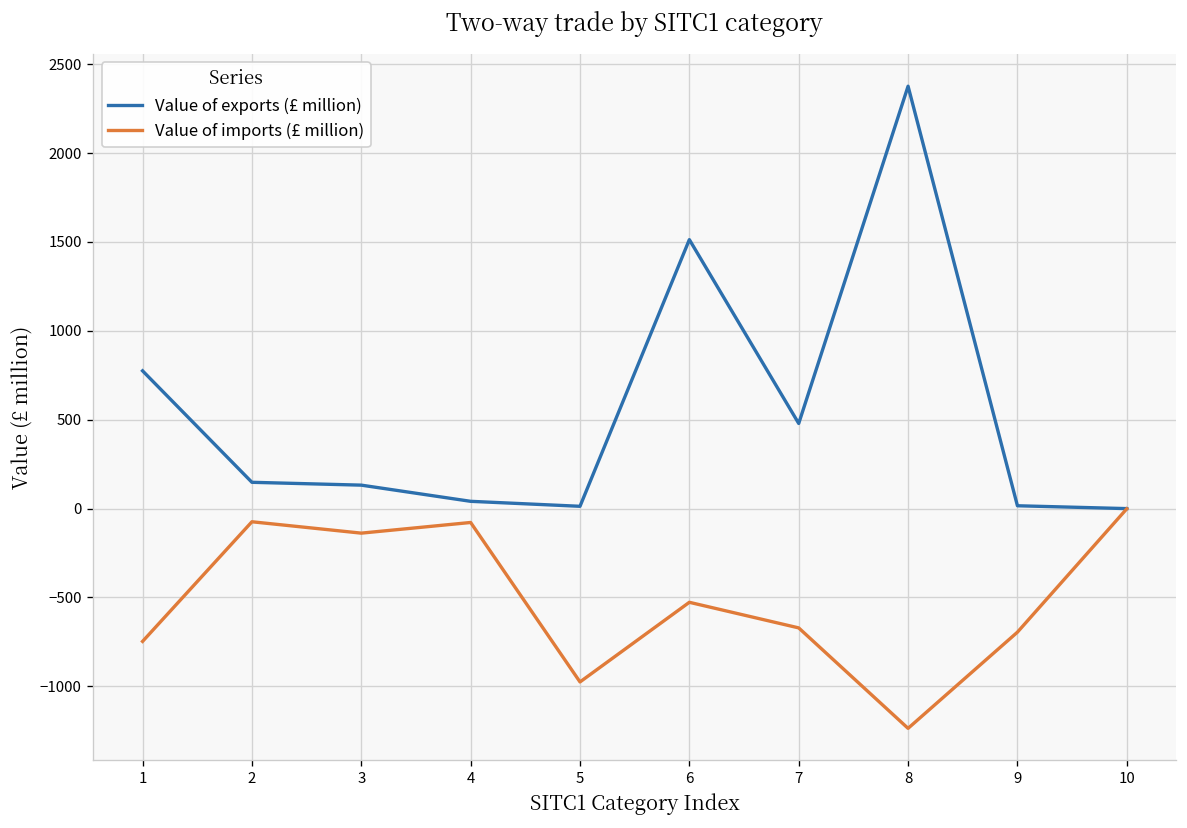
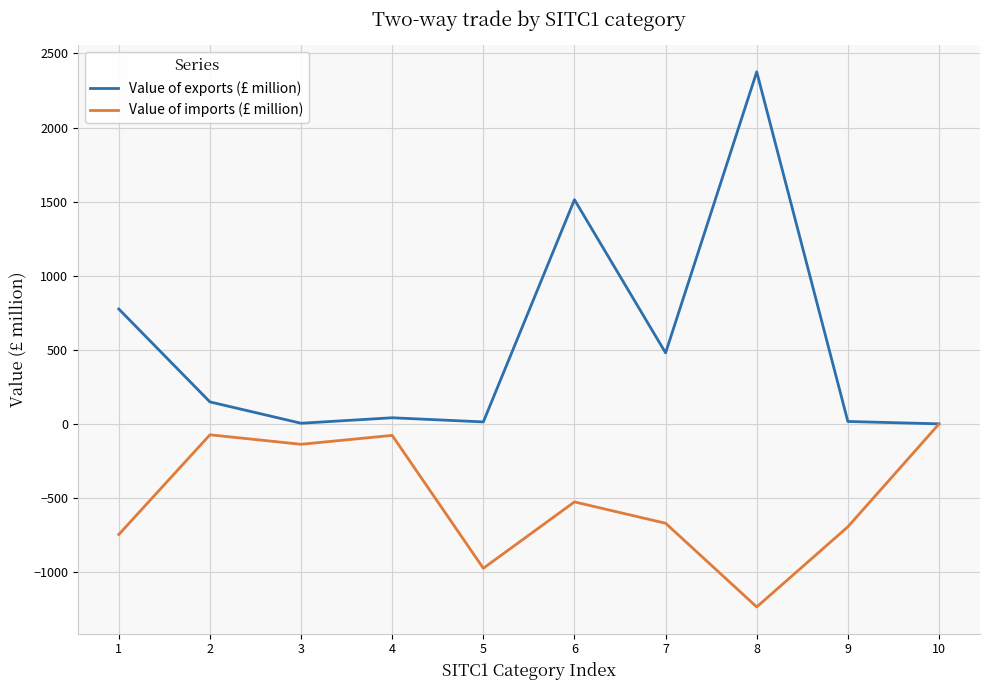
  {
    "Value of exports (£ million)": {
      "1": 780,
      "2": 150,
-     "3": 130,
+     "3": 0,
      "4": 40,
      "5": 10,
      "6": 1510,
      "7": 480,
      "8": 2380,
      "9": 20
    },
    "Value of imports (£ million)": {
      "1": -750,
      "2": -70,
      "3": -140,
      "4": -80,
      "5": -980,
      "6": -530,
      "7": -670,
      "8": -1240,
      "9": -700
    }
  }
